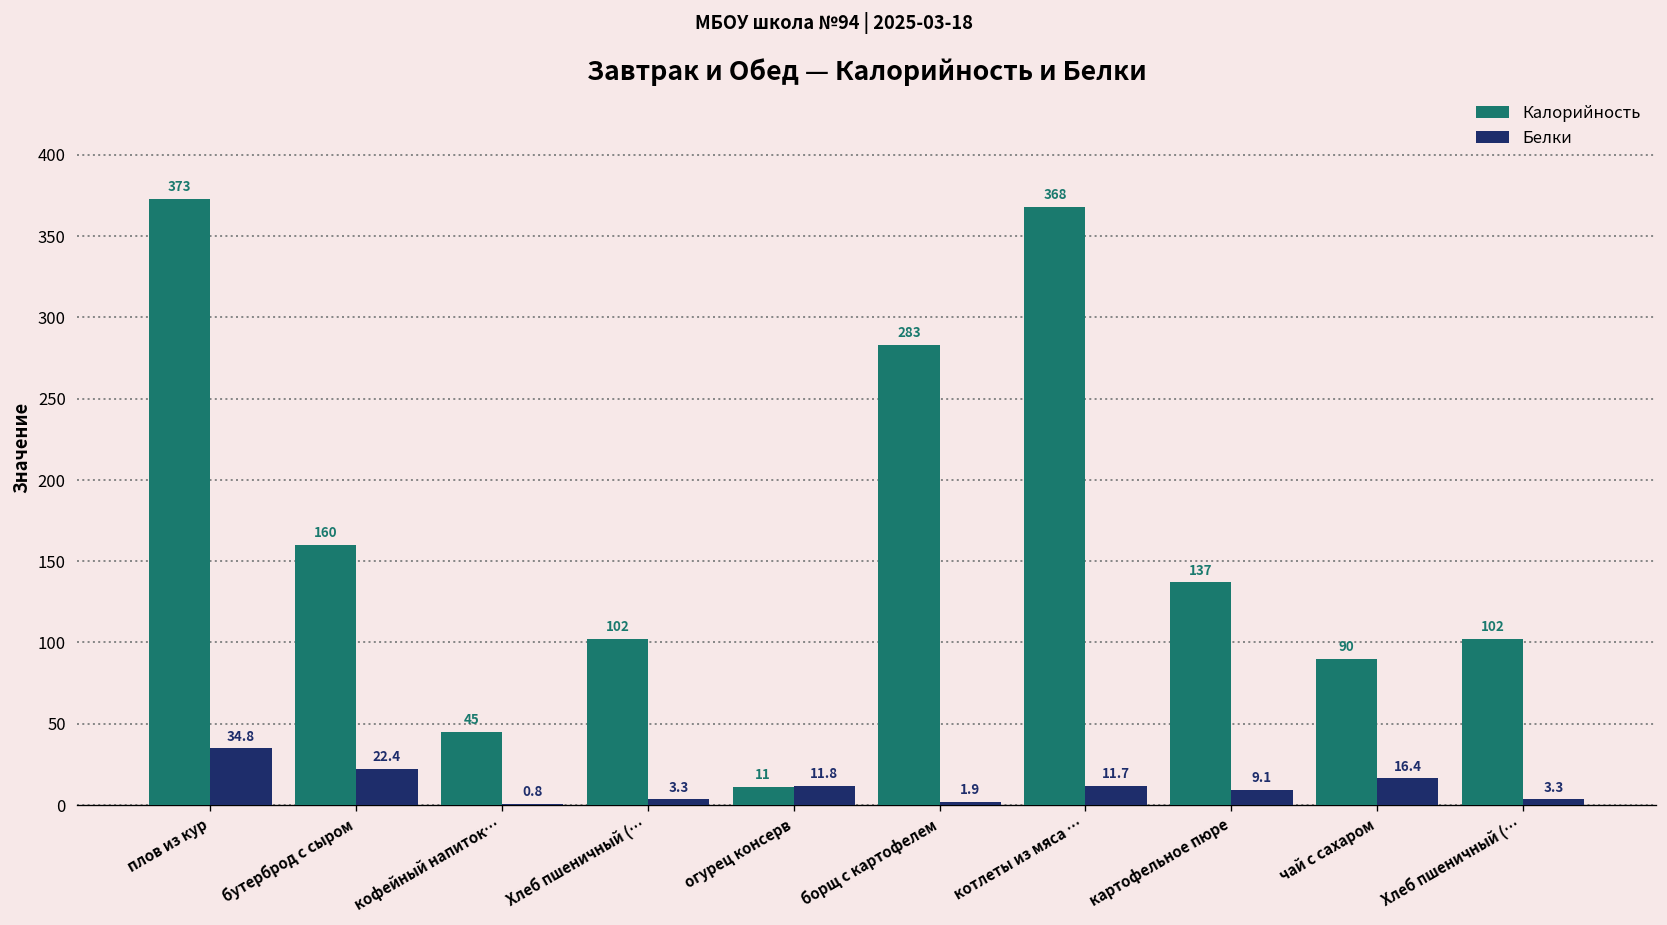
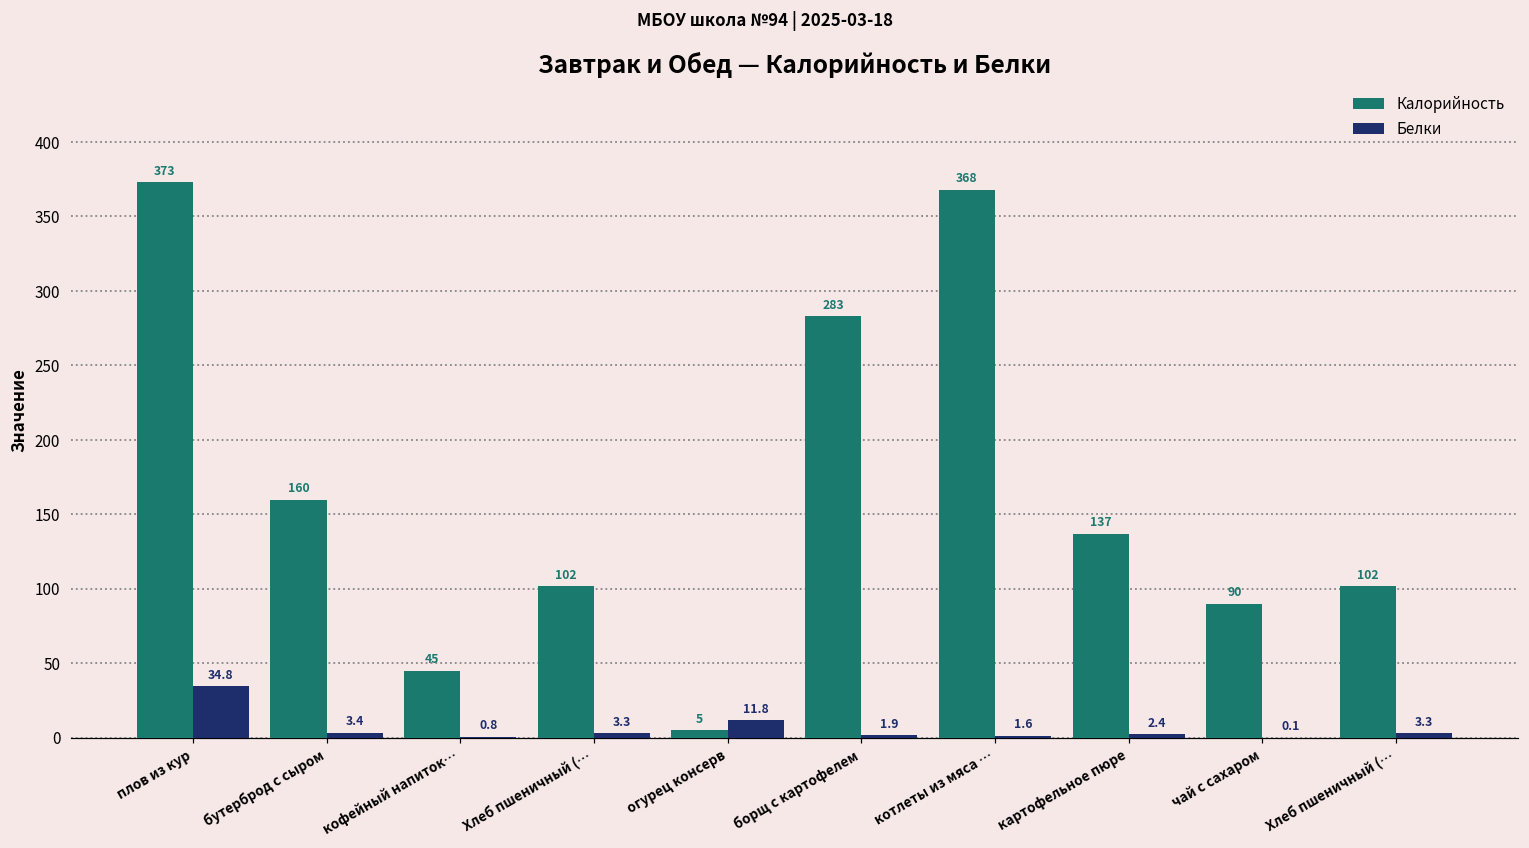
  {
    "Калорийность": {
      "плов из кур": 373,
      "бутерброд с сыром": 160,
      "кофейный напиток…": 45,
-     "огурец консерв": 11,
+     "огурец консерв": 5,
      "борщ с картофелем": 283,
      "котлеты из мяса …": 368,
      "картофельное пюре": 137,
      "чай с сахаром": 90
    },
    "Белки": {
      "плов из кур": 34.8,
-     "бутерброд с сыром": 22.4,
+     "бутерброд с сыром": 3.4,
      "кофейный напиток…": 0.8,
      "огурец консерв": 11.8,
      "борщ с картофелем": 1.9,
-     "котлеты из мяса …": 11.7,
-     "картофельное пюре": 9.1,
-     "чай с сахаром": 16.4
+     "котлеты из мяса …": 1.6,
+     "картофельное пюре": 2.4,
+     "чай с сахаром": 0.1
    }
  }
